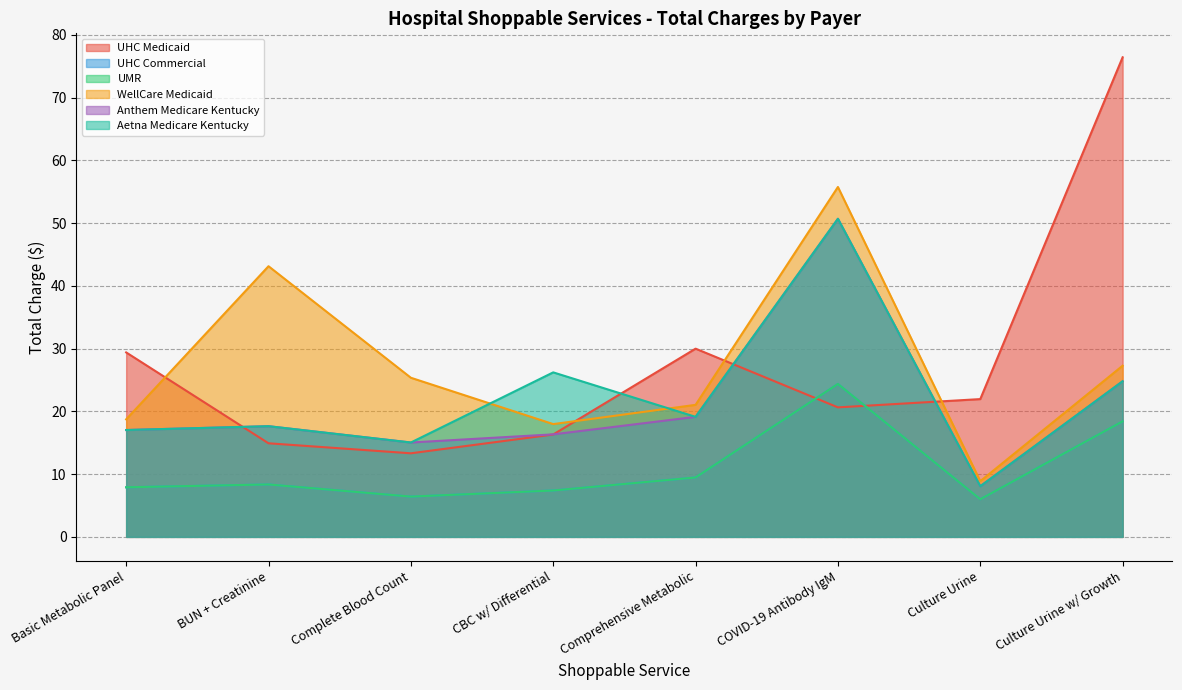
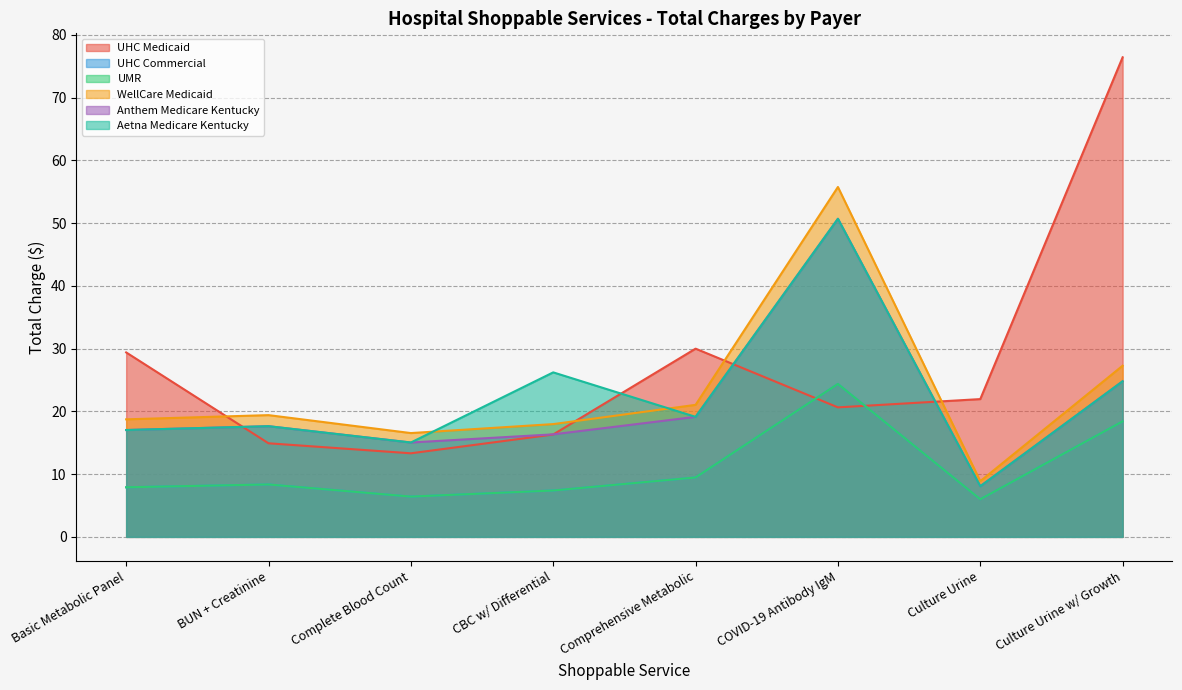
  {
    "UHC Medicaid": {
      "Basic Metabolic Panel": 29,
      "BUN + Creatinine": 15,
      "Complete Blood Count": 13,
      "Comprehensive Metabolic": 30,
      "COVID-19 Antibody IgM": 21,
      "Culture Urine": 22,
      "Culture Urine w/ Growth": 76
    },
    "WellCare Medicaid": {
      "Basic Metabolic Panel": 19,
-     "BUN + Creatinine": 43,
-     "Complete Blood Count": 25,
+     "BUN + Creatinine": 19,
+     "Complete Blood Count": 17,
      "CBC w/ Differential": 18,
      "Comprehensive Metabolic": 21,
      "COVID-19 Antibody IgM": 56,
      "Culture Urine": 9,
      "Culture Urine w/ Growth": 27
    }
  }
